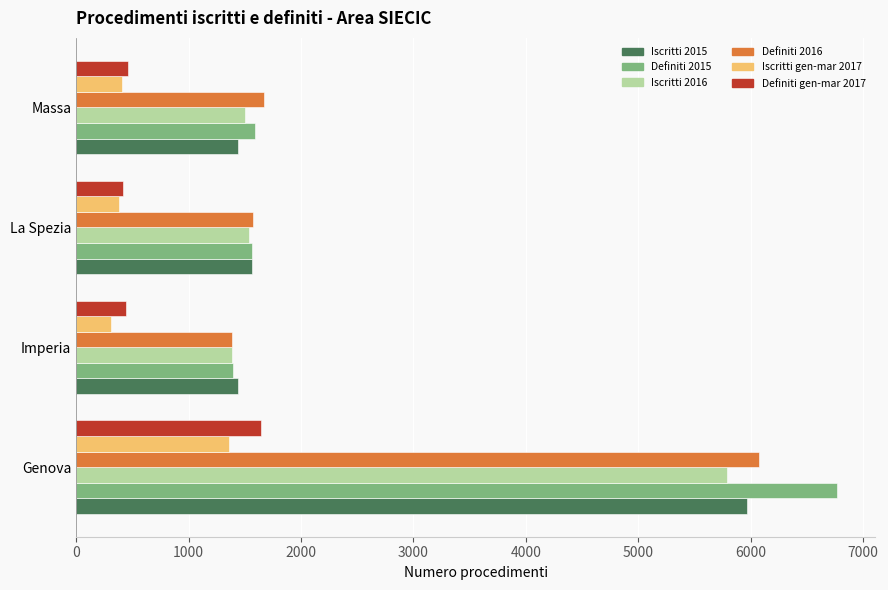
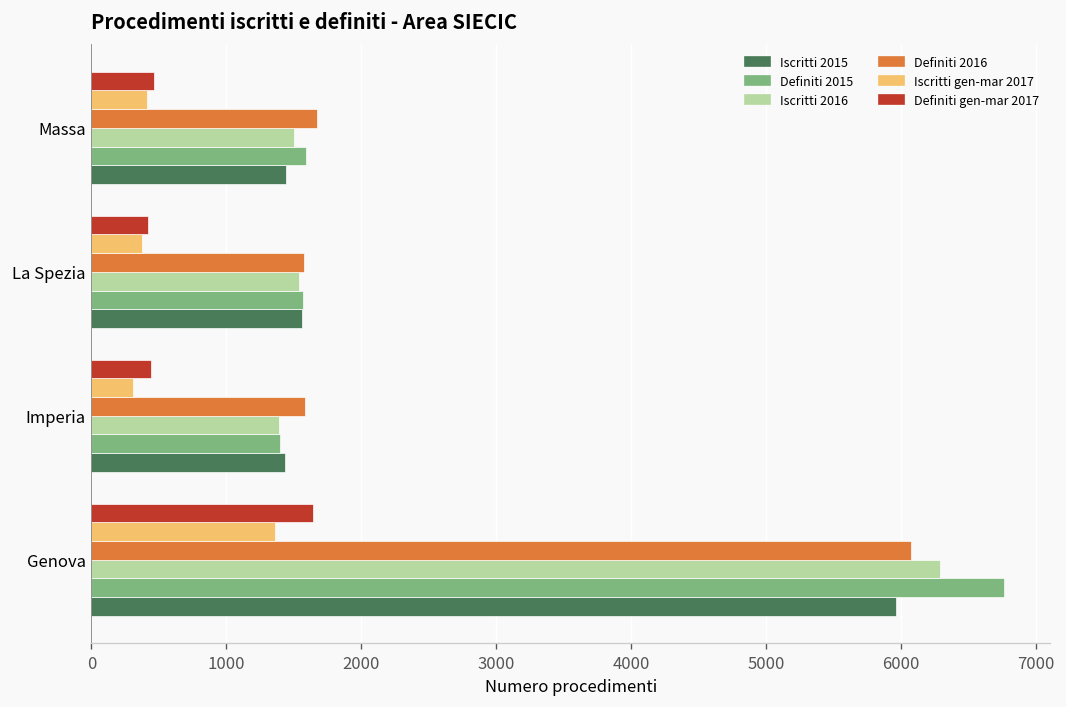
  {
    "Iscritti 2015": {
      "Massa": 1440,
      "La Spezia": 1560,
      "Imperia": 1440,
      "Genova": 5970
    },
    "Definiti 2015": {
      "Massa": 1590,
      "La Spezia": 1570,
      "Imperia": 1390,
      "Genova": 6770
    },
    "Iscritti 2016": {
      "Massa": 1510,
      "La Spezia": 1540,
      "Imperia": 1390,
-     "Genova": 5790
+     "Genova": 6290
    },
    "Definiti 2016": {
      "Massa": 1670,
      "La Spezia": 1570,
-     "Imperia": 1380,
+     "Imperia": 1590,
      "Genova": 6080
    },
    "Iscritti gen-mar 2017": {
      "Massa": 410,
      "La Spezia": 380,
      "Imperia": 310,
      "Genova": 1360
    },
    "Definiti gen-mar 2017": {
      "Massa": 460,
      "La Spezia": 420,
      "Imperia": 440,
      "Genova": 1640
    }
  }
